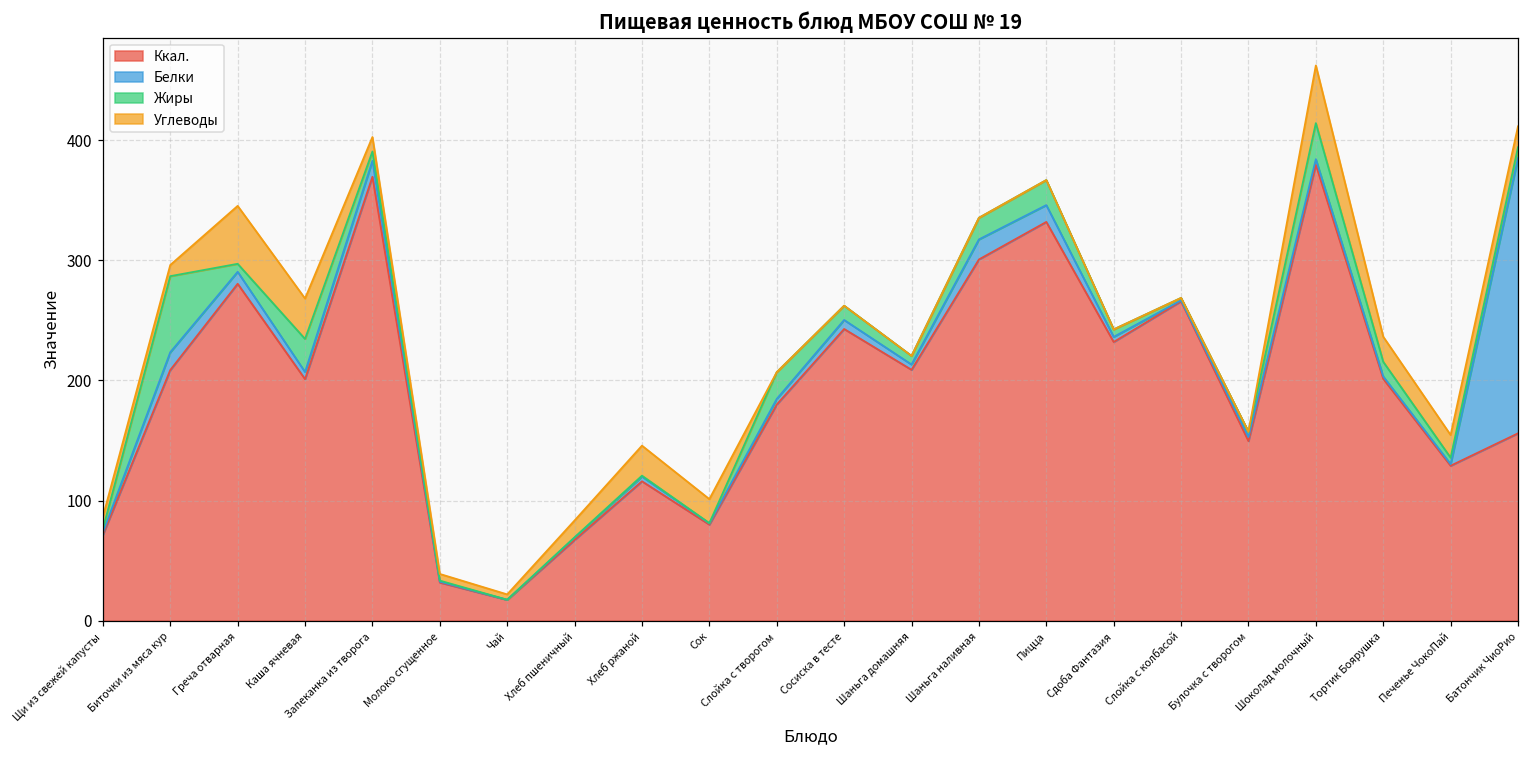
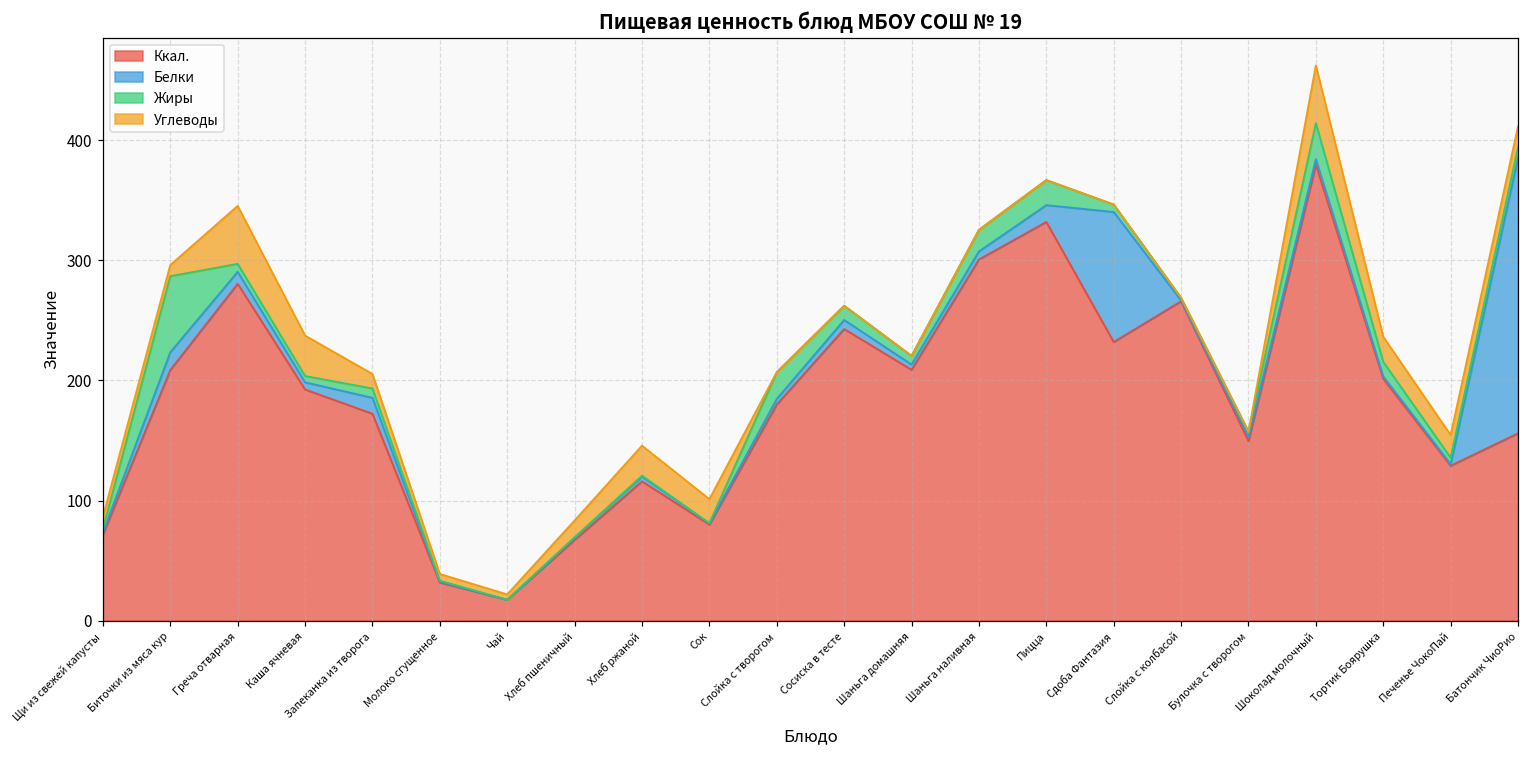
  {
    "Ккал.": {
      "Биточки из мяса кур": 209,
      "Греча отварная": 281,
-     "Каша ячневая": 201,
-     "Запеканка из творога": 370,
+     "Каша ячневая": 193,
+     "Запеканка из творога": 172,
      "Хлеб ржаной": 116,
      "Слойка с творогом": 180,
      "Сосиска в тесте": 243,
      "Шаньга домашняя": 209,
      "Шаньга наливная": 301,
      "Пицца": 332,
      "Сдоба Фантазия": 232,
      "Булочка с творогом": 150,
      "Шоколад молочный": 380,
      "Батончик ЧиоРио": 156
    },
    "Белки": {
      "Биточки из мяса кур": 15,
      "Греча отварная": 10,
      "Каша ячневая": 6,
      "Запеканка из творога": 13,
      "Слойка с творогом": 5,
      "Сосиска в тесте": 8,
      "Шаньга домашняя": 4,
-     "Шаньга наливная": 17,
+     "Шаньга наливная": 7,
      "Пицца": 14,
-     "Сдоба Фантазия": 4,
+     "Сдоба Фантазия": 108,
      "Булочка с творогом": 4,
      "Шоколад молочный": 5,
      "Батончик ЧиоРио": 229
    },
    "Жиры": {
      "Щи из свежей капусты": 3,
      "Биточки из мяса кур": 63,
      "Греча отварная": 7,
-     "Каша ячневая": 28,
+     "Каша ячневая": 5,
      "Запеканка из творога": 8,
      "Шоколад молочный": 30,
      "Тортик Боярушка": 12,
      "Печенье ЧокоПай": 5,
      "Батончик ЧиоРио": 9
    },
    "Углеводы": {
      "Щи из свежей капусты": 10,
      "Биточки из мяса кур": 9,
      "Греча отварная": 48,
      "Каша ячневая": 34,
      "Запеканка из творога": 12,
      "Молоко сгущенное": 6,
      "Чай": 4,
      "Хлеб пшеничный": 14,
      "Хлеб ржаной": 25,
      "Сок": 20,
      "Шоколад молочный": 48,
      "Тортик Боярушка": 21,
      "Печенье ЧокоПай": 19,
      "Батончик ЧиоРио": 17
    }
  }
